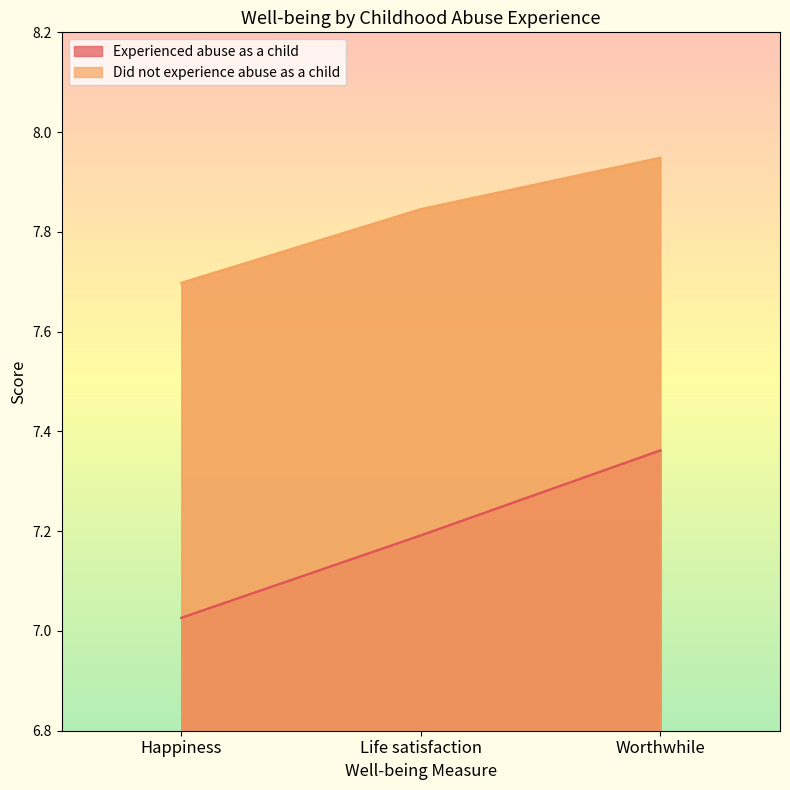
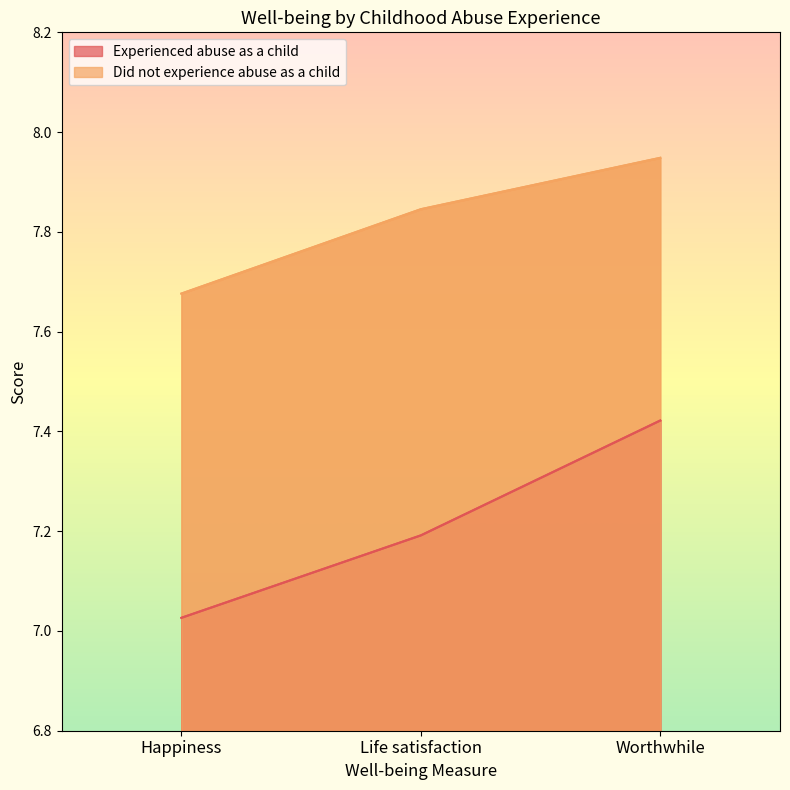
  {
    "Experienced abuse as a child": {
      "Happiness": 7.03,
      "Life satisfaction": 7.19,
-     "Worthwhile": 7.36
+     "Worthwhile": 7.42
    },
    "Did not experience abuse as a child": {
-     "Happiness": 7.70,
+     "Happiness": 7.68,
      "Life satisfaction": 7.85,
      "Worthwhile": 7.95
    }
  }
